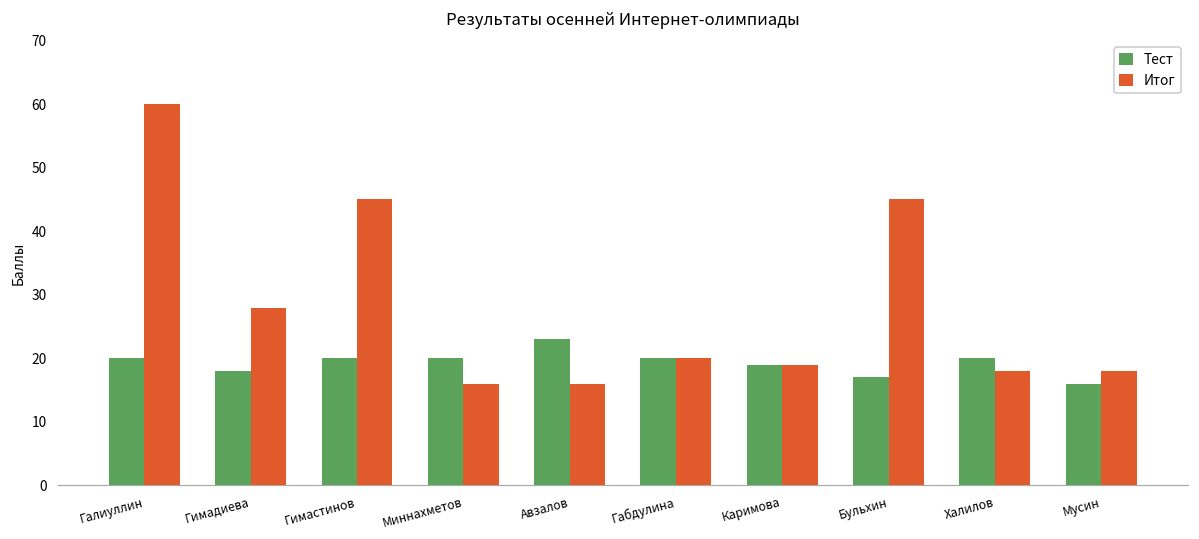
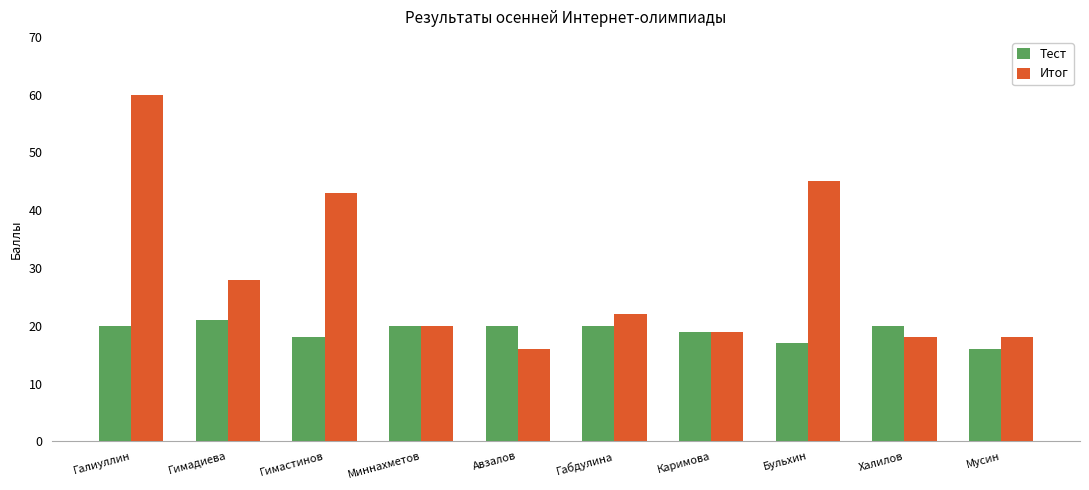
  {
    "Тест": {
      "Галиуллин": 20,
-     "Гимадиева": 18,
-     "Гимастинов": 20,
+     "Гимадиева": 21,
+     "Гимастинов": 18,
      "Миннахметов": 20,
-     "Авзалов": 23,
+     "Авзалов": 20,
      "Габдулина": 20,
      "Каримова": 19,
      "Бульхин": 17,
      "Халилов": 20,
      "Мусин": 16
    },
    "Итог": {
      "Галиуллин": 60,
      "Гимадиева": 28,
-     "Гимастинов": 45,
-     "Миннахметов": 16,
+     "Гимастинов": 43,
+     "Миннахметов": 20,
      "Авзалов": 16,
-     "Габдулина": 20,
+     "Габдулина": 22,
      "Каримова": 19,
      "Бульхин": 45,
      "Халилов": 18,
      "Мусин": 18
    }
  }
